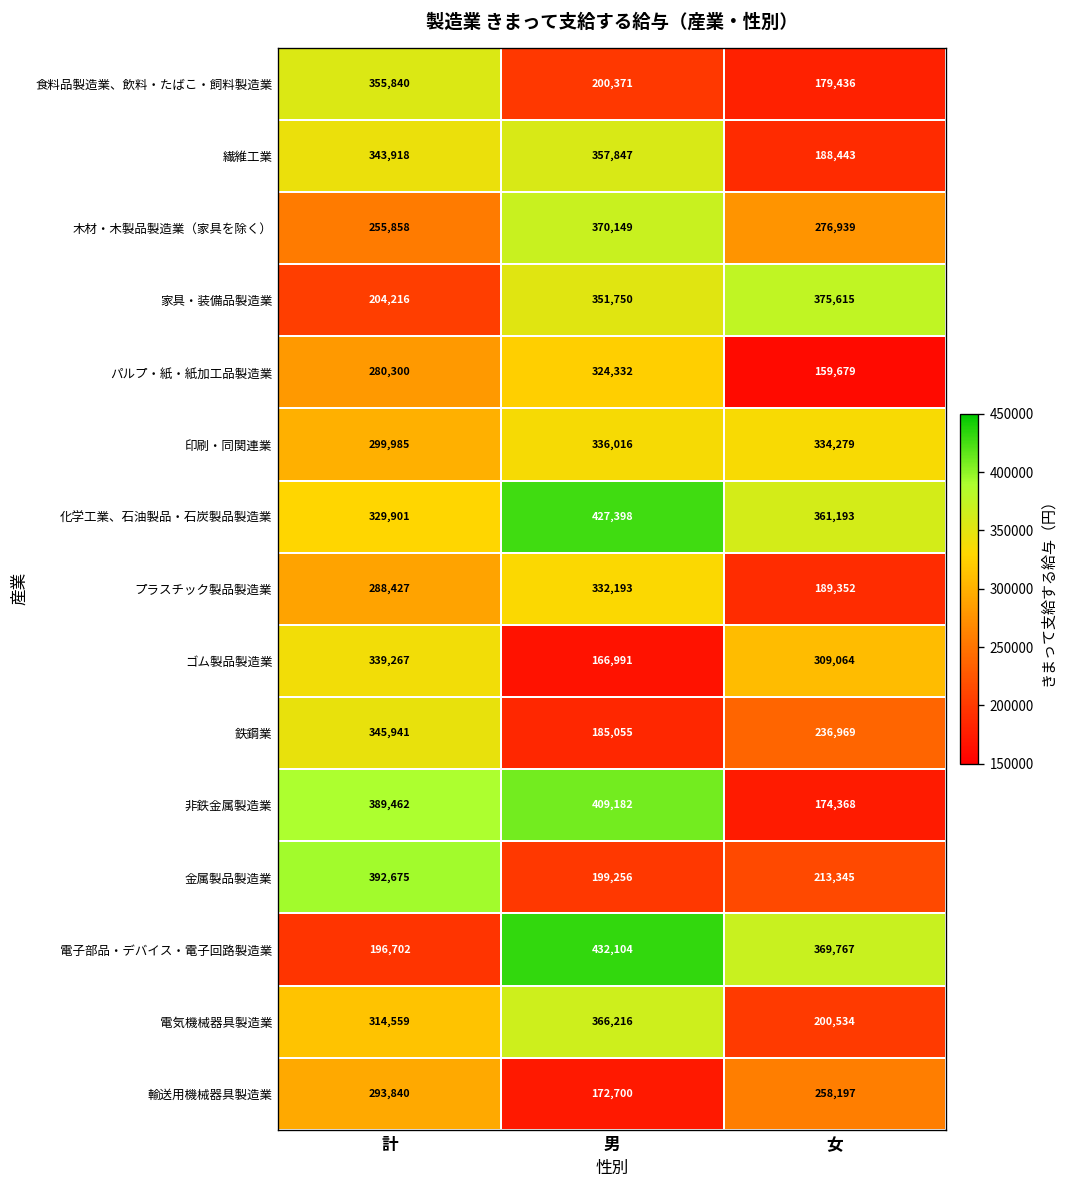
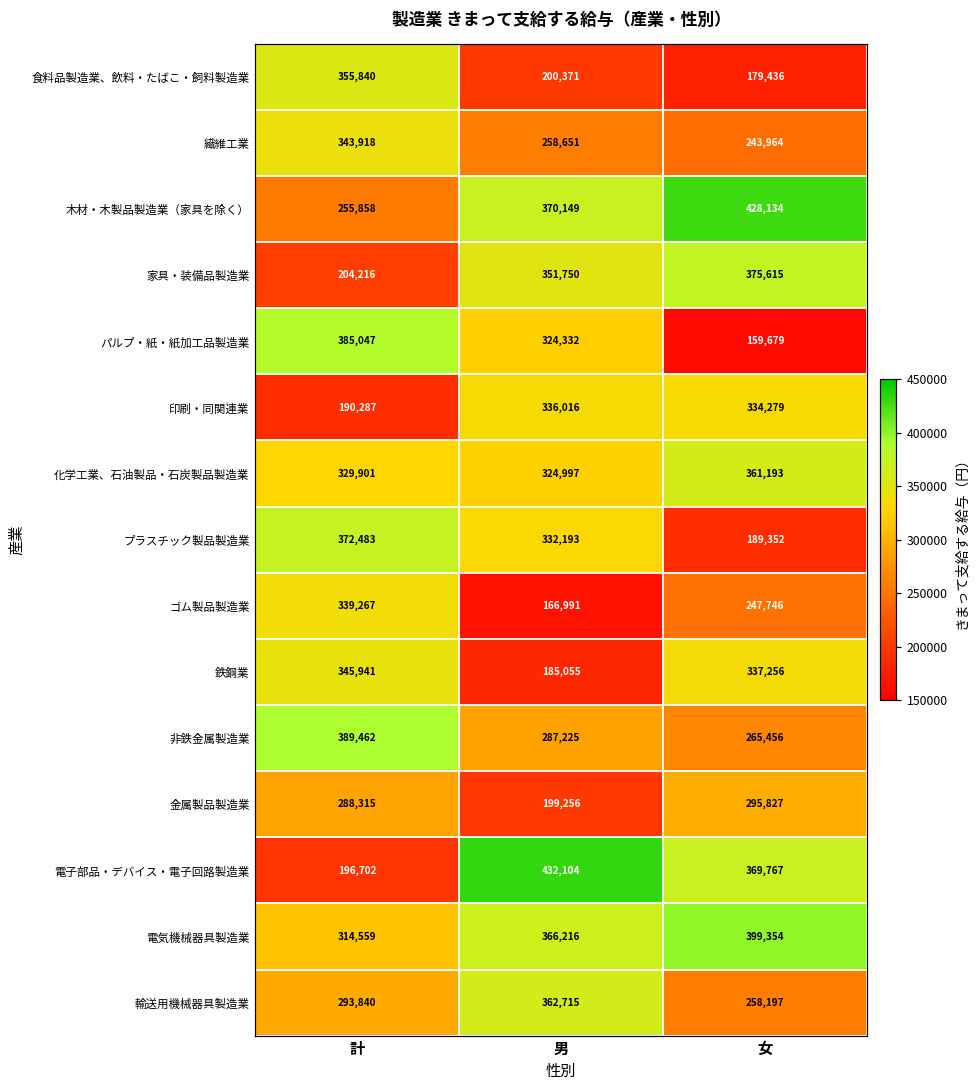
  {
    "食料品製造業、飲料・たばこ・飼料製造業": {
      "計": "355,840",
      "男": "200,371",
      "女": "179,436"
    },
    "繊維工業": {
      "計": "343,918",
-     "男": "357,847",
-     "女": "188,443"
+     "男": "258,651",
+     "女": "243,964"
    },
    "木材・木製品製造業（家具を除く）": {
      "計": "255,858",
      "男": "370,149",
-     "女": "276,939"
+     "女": "428,134"
    },
    "家具・装備品製造業": {
      "計": "204,216",
      "男": "351,750",
      "女": "375,615"
    },
    "パルプ・紙・紙加工品製造業": {
-     "計": "280,300",
+     "計": "385,047",
      "男": "324,332",
      "女": "159,679"
    },
    "印刷・同関連業": {
-     "計": "299,985",
+     "計": "190,287",
      "男": "336,016",
      "女": "334,279"
    },
    "化学工業、石油製品・石炭製品製造業": {
      "計": "329,901",
-     "男": "427,398",
+     "男": "324,997",
      "女": "361,193"
    },
    "プラスチック製品製造業": {
-     "計": "288,427",
+     "計": "372,483",
      "男": "332,193",
      "女": "189,352"
    },
    "ゴム製品製造業": {
      "計": "339,267",
      "男": "166,991",
-     "女": "309,064"
+     "女": "247,746"
    },
    "鉄鋼業": {
      "計": "345,941",
      "男": "185,055",
-     "女": "236,969"
+     "女": "337,256"
    },
    "非鉄金属製造業": {
      "計": "389,462",
-     "男": "409,182",
-     "女": "174,368"
+     "男": "287,225",
+     "女": "265,456"
    },
    "金属製品製造業": {
-     "計": "392,675",
+     "計": "288,315",
      "男": "199,256",
-     "女": "213,345"
+     "女": "295,827"
    },
    "電子部品・デバイス・電子回路製造業": {
      "計": "196,702",
      "男": "432,104",
      "女": "369,767"
    },
    "電気機械器具製造業": {
      "計": "314,559",
      "男": "366,216",
-     "女": "200,534"
+     "女": "399,354"
    },
    "輸送用機械器具製造業": {
      "計": "293,840",
-     "男": "172,700",
+     "男": "362,715",
      "女": "258,197"
    }
  }
